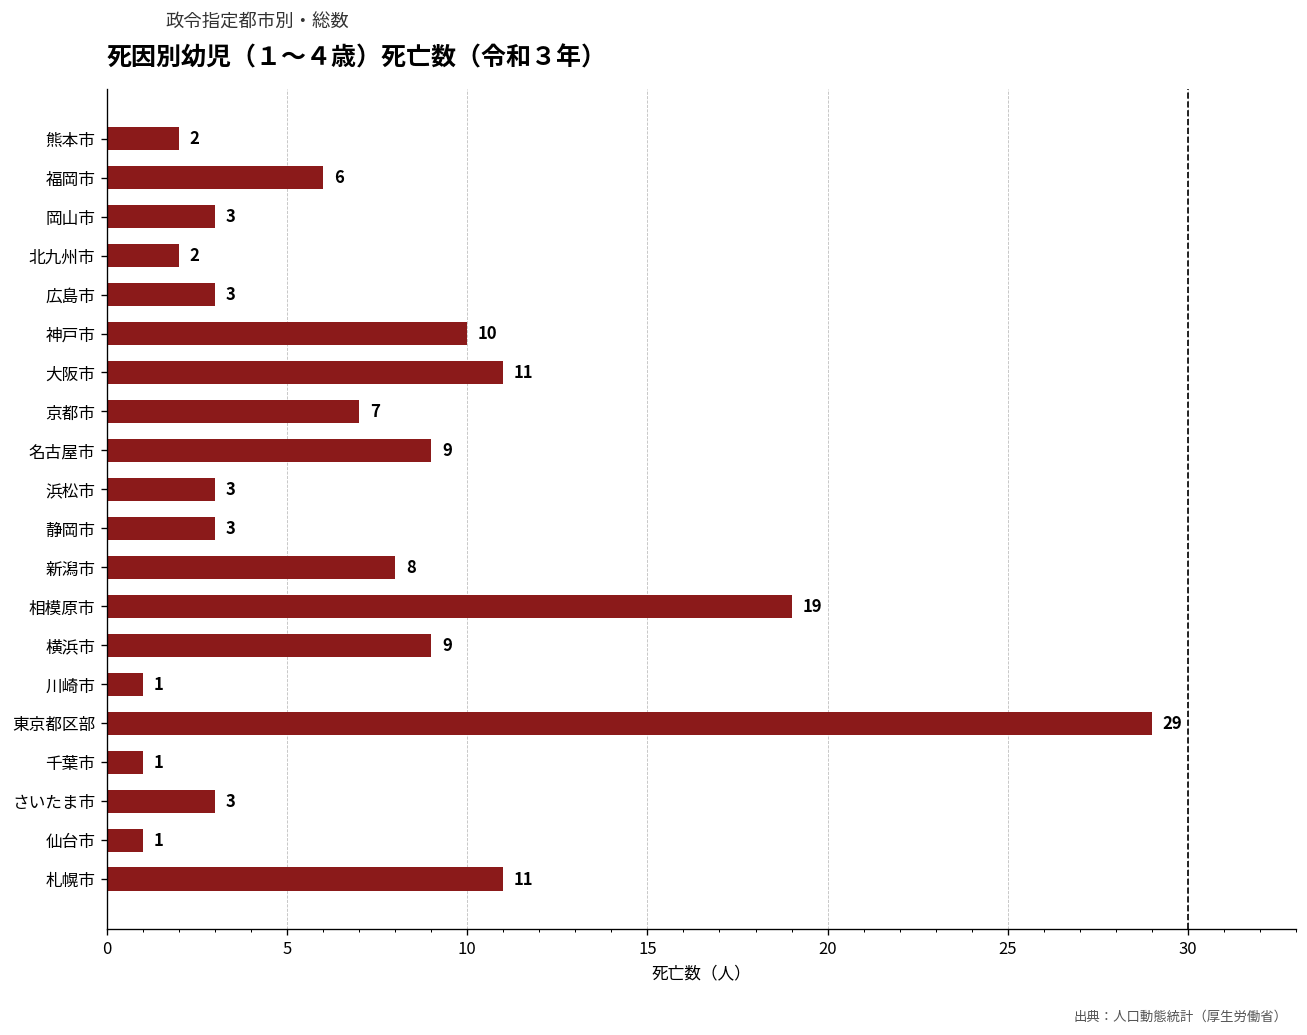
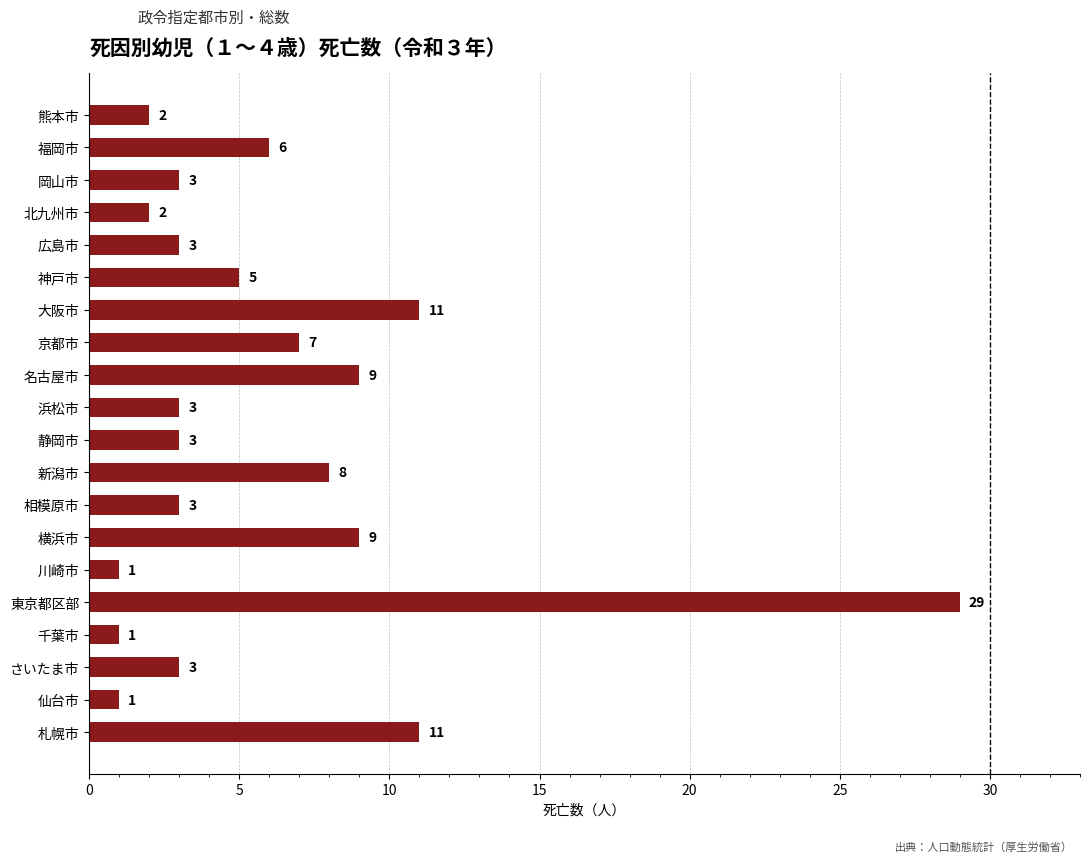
  {
    "熊本市": 2,
    "福岡市": 6,
    "岡山市": 3,
    "北九州市": 2,
    "広島市": 3,
-   "神戸市": 10,
+   "神戸市": 5,
    "大阪市": 11,
    "京都市": 7,
    "名古屋市": 9,
    "浜松市": 3,
    "静岡市": 3,
    "新潟市": 8,
-   "相模原市": 19,
+   "相模原市": 3,
    "横浜市": 9,
    "川崎市": 1,
    "東京都区部": 29,
    "千葉市": 1,
    "さいたま市": 3,
    "仙台市": 1,
    "札幌市": 11
  }
